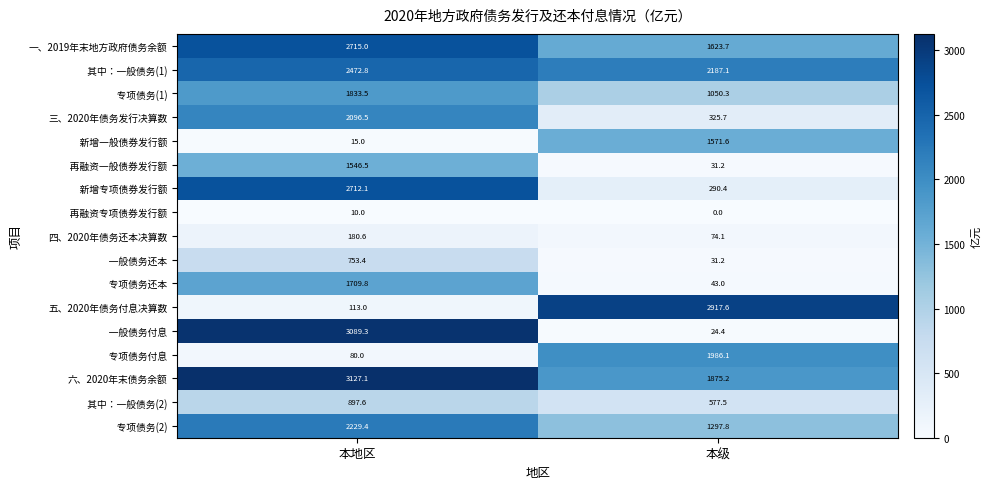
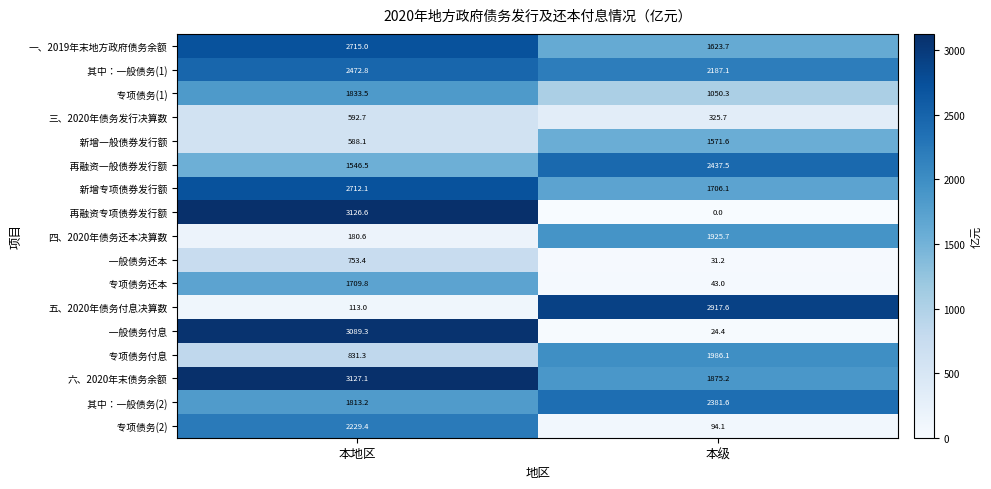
  {
    "一、2019年末地方政府债务余额": {
      "本地区": 2715.0,
      "本级": 1623.7
    },
    "其中：一般债务(1)": {
      "本地区": 2472.8,
      "本级": 2187.1
    },
    "专项债务(1)": {
      "本地区": 1833.5,
      "本级": 1050.3
    },
    "三、2020年债务发行决算数": {
-     "本地区": 2096.5,
+     "本地区": 592.7,
      "本级": 325.7
    },
    "新增一般债券发行额": {
-     "本地区": 15.0,
+     "本地区": 588.1,
      "本级": 1571.6
    },
    "再融资一般债券发行额": {
      "本地区": 1546.5,
-     "本级": 31.2
+     "本级": 2437.5
    },
    "新增专项债券发行额": {
      "本地区": 2712.1,
-     "本级": 290.4
+     "本级": 1706.1
    },
    "再融资专项债券发行额": {
-     "本地区": 10.0,
+     "本地区": 3126.6,
      "本级": 0.0
    },
    "四、2020年债务还本决算数": {
      "本地区": 180.6,
-     "本级": 74.1
+     "本级": 1925.7
    },
    "一般债务还本": {
      "本地区": 753.4,
      "本级": 31.2
    },
    "专项债务还本": {
      "本地区": 1709.8,
      "本级": 43.0
    },
    "五、2020年债务付息决算数": {
      "本地区": 113.0,
      "本级": 2917.6
    },
    "一般债务付息": {
      "本地区": 3089.3,
      "本级": 24.4
    },
    "专项债务付息": {
-     "本地区": 80.0,
+     "本地区": 831.3,
      "本级": 1986.1
    },
    "六、2020年末债务余额": {
      "本地区": 3127.1,
      "本级": 1875.2
    },
    "其中：一般债务(2)": {
-     "本地区": 897.6,
-     "本级": 577.5
+     "本地区": 1813.2,
+     "本级": 2381.6
    },
    "专项债务(2)": {
      "本地区": 2229.4,
-     "本级": 1297.8
+     "本级": 94.1
    }
  }
